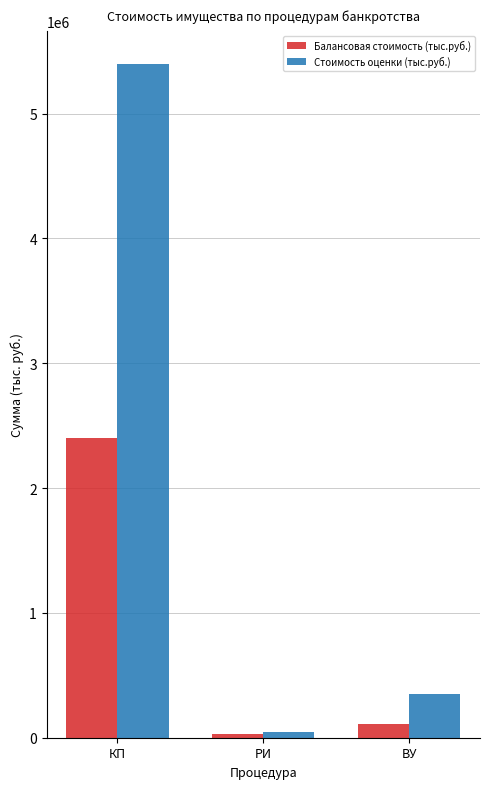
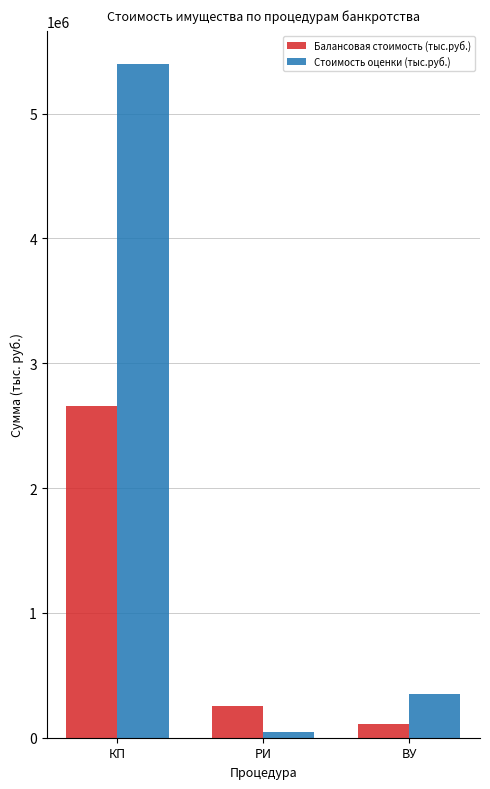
  {
    "Балансовая стоимость (тыс.руб.)": {
-     "КП": 2400000,
-     "РИ": 30000,
+     "КП": 2660000,
+     "РИ": 260000,
      "ВУ": 110000
    },
    "Стоимость оценки (тыс.руб.)": {
      "КП": 5390000,
      "РИ": 50000,
      "ВУ": 350000
    }
  }
